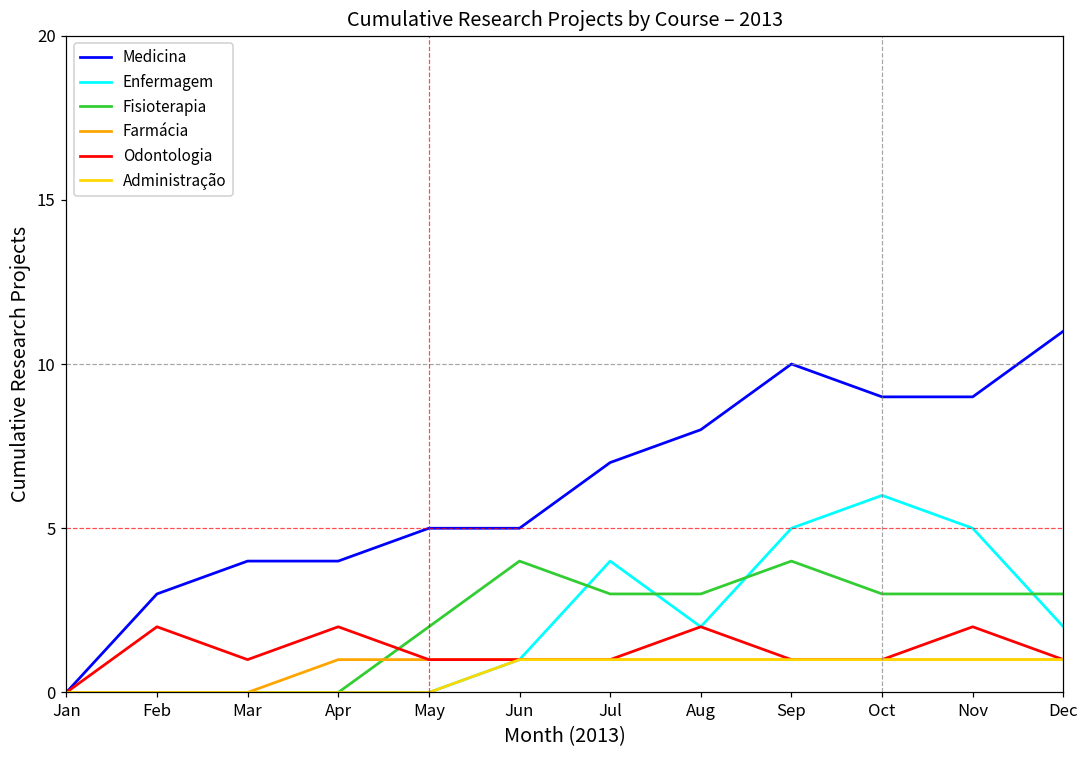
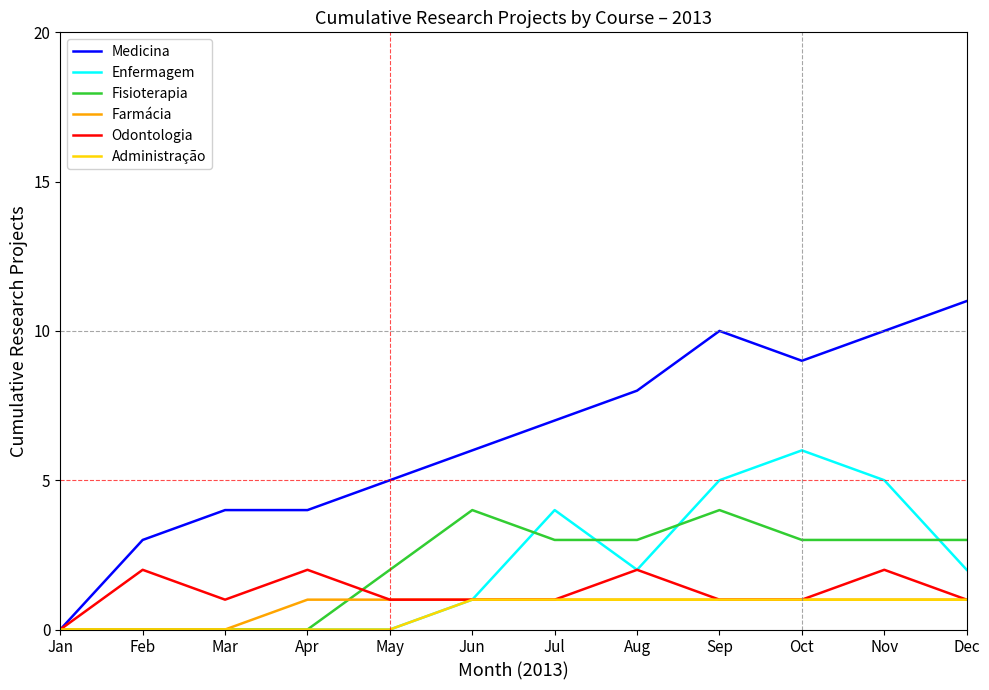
  {
    "Medicina": {
      "Feb": 3,
      "Mar": 4,
      "Apr": 4,
      "May": 5,
-     "Jun": 5,
+     "Jun": 6,
      "Jul": 7,
      "Aug": 8,
      "Sep": 10,
      "Oct": 9,
-     "Nov": 9,
+     "Nov": 10,
      "Dec": 11
    },
    "Enfermagem": {
      "Jul": 4,
      "Sep": 5,
      "Oct": 6,
      "Nov": 5,
      "Dec": 2
    },
    "Fisioterapia": {
      "May": 2,
      "Jun": 4,
      "Jul": 3,
      "Aug": 3,
      "Sep": 4,
      "Oct": 3,
      "Nov": 3,
      "Dec": 3
    },
    "Odontologia": {
      "Feb": 2,
      "Mar": 1,
      "Apr": 2,
      "Nov": 2
    }
  }
